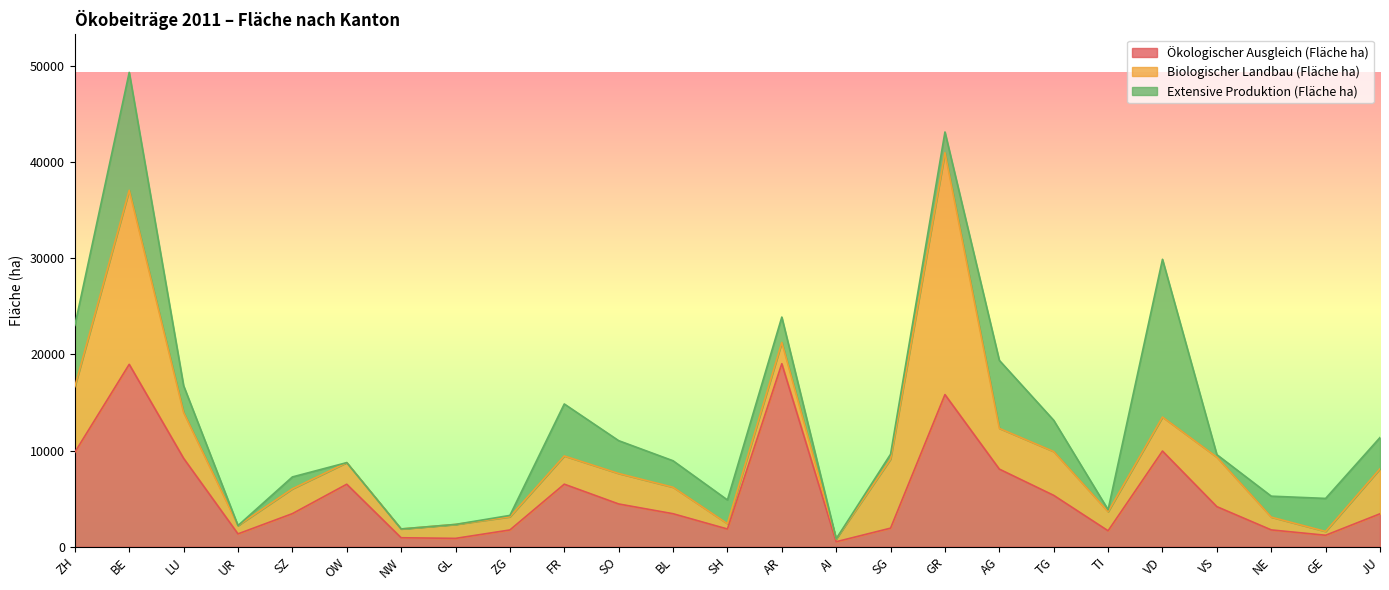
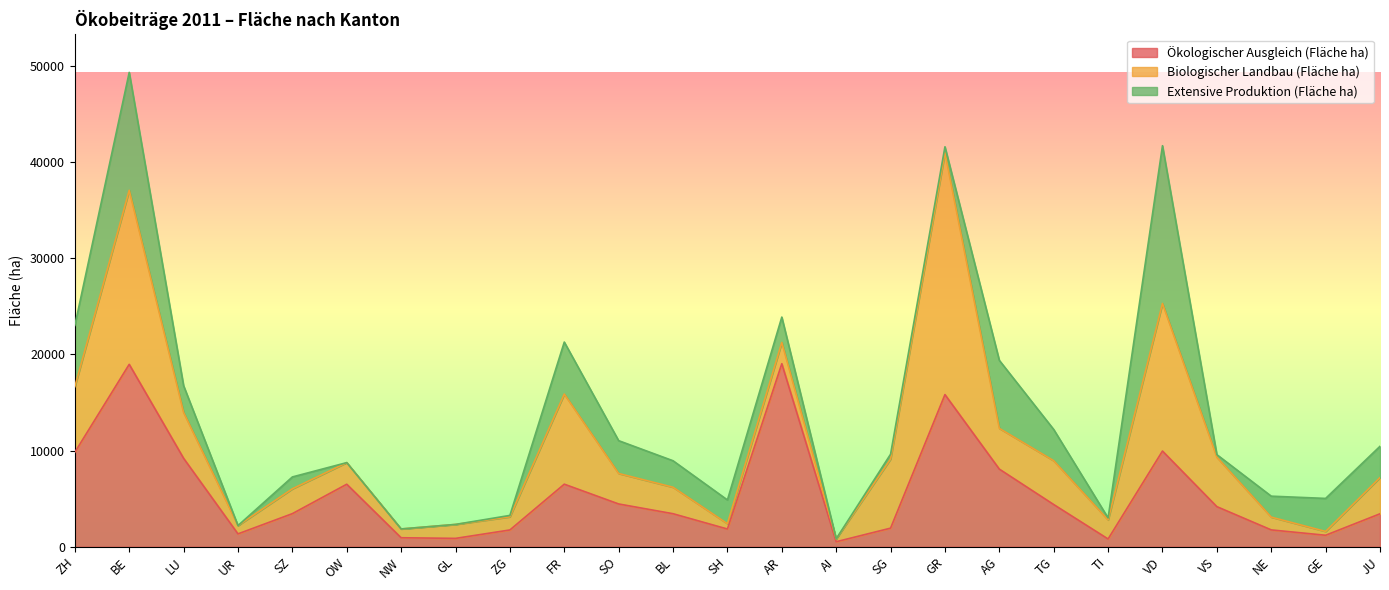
  {
    "Ökologischer Ausgleich (Fläche ha)": {
      "ZH": 10000,
      "BE": 19000,
      "LU": 9000,
      "UR": 1000,
      "SZ": 3000,
      "OW": 6000,
      "NW": 1000,
      "GL": 1000,
      "ZG": 2000,
      "FR": 7000,
      "SO": 4000,
      "BL": 3000,
      "SH": 2000,
      "AR": 19000,
      "AI": 1000,
      "SG": 2000,
      "GR": 16000,
      "AG": 8000,
-     "TG": 5000,
-     "TI": 2000,
+     "TG": 4000,
+     "TI": 1000,
      "VD": 10000,
      "VS": 4000,
      "NE": 2000,
      "GE": 1000,
      "JU": 3000
    },
    "Biologischer Landbau (Fläche ha)": {
      "ZH": 7000,
      "BE": 18000,
      "LU": 5000,
      "SZ": 3000,
-     "FR": 3000,
+     "FR": 9000,
      "SO": 3000,
      "BL": 3000,
      "SH": 1000,
      "AR": 2000,
      "SG": 7000,
      "GR": 25000,
      "AG": 4000,
      "TG": 5000,
-     "VD": 4000,
+     "VD": 15000,
      "VS": 5000,
      "NE": 1000,
      "GE": 0,
-     "JU": 5000
+     "JU": 4000
    },
    "Extensive Produktion (Fläche ha)": {
      "ZH": 6000,
      "BE": 12000,
      "LU": 3000,
      "SZ": 1000,
      "FR": 5000,
      "SO": 3000,
      "BL": 3000,
      "SH": 2000,
      "AR": 3000,
      "SG": 1000,
-     "GR": 2000,
+     "GR": 1000,
      "AG": 7000,
      "TG": 3000,
      "VD": 16000,
      "VS": 0,
      "NE": 2000,
      "GE": 3000,
      "JU": 3000
    }
  }
